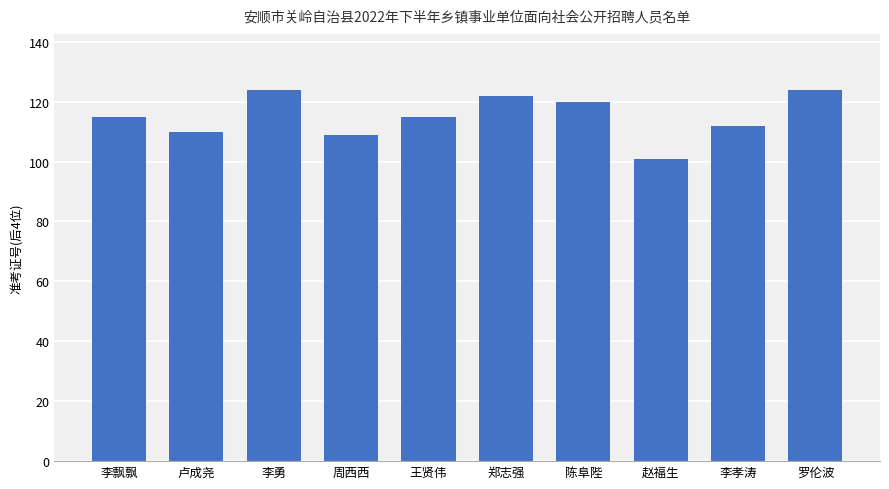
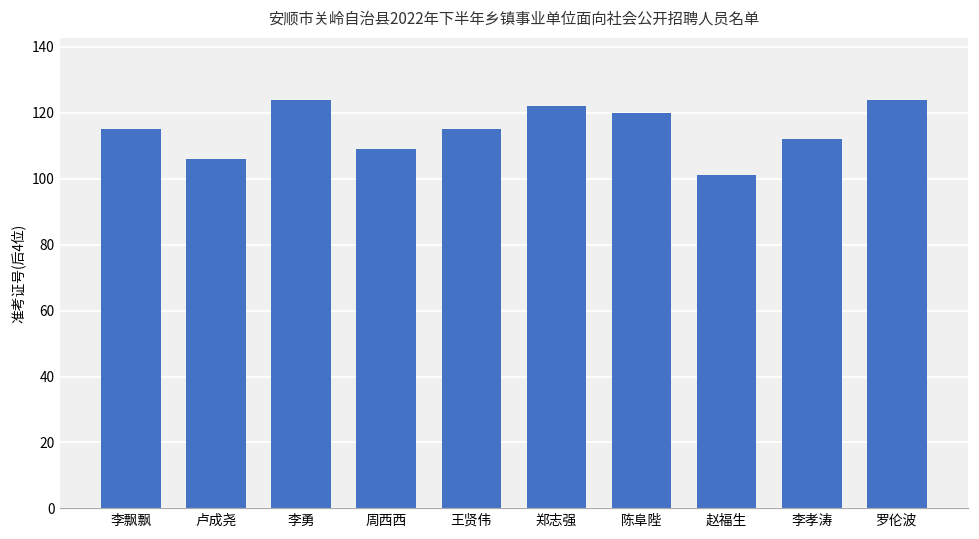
  {
    "李飘飘": 115,
-   "卢成尧": 110,
+   "卢成尧": 106,
    "李勇": 124,
    "周西西": 109,
    "王贤伟": 115,
    "郑志强": 122,
    "陈阜陛": 120,
    "赵福生": 101,
    "李孝涛": 112,
    "罗伦波": 124
  }
